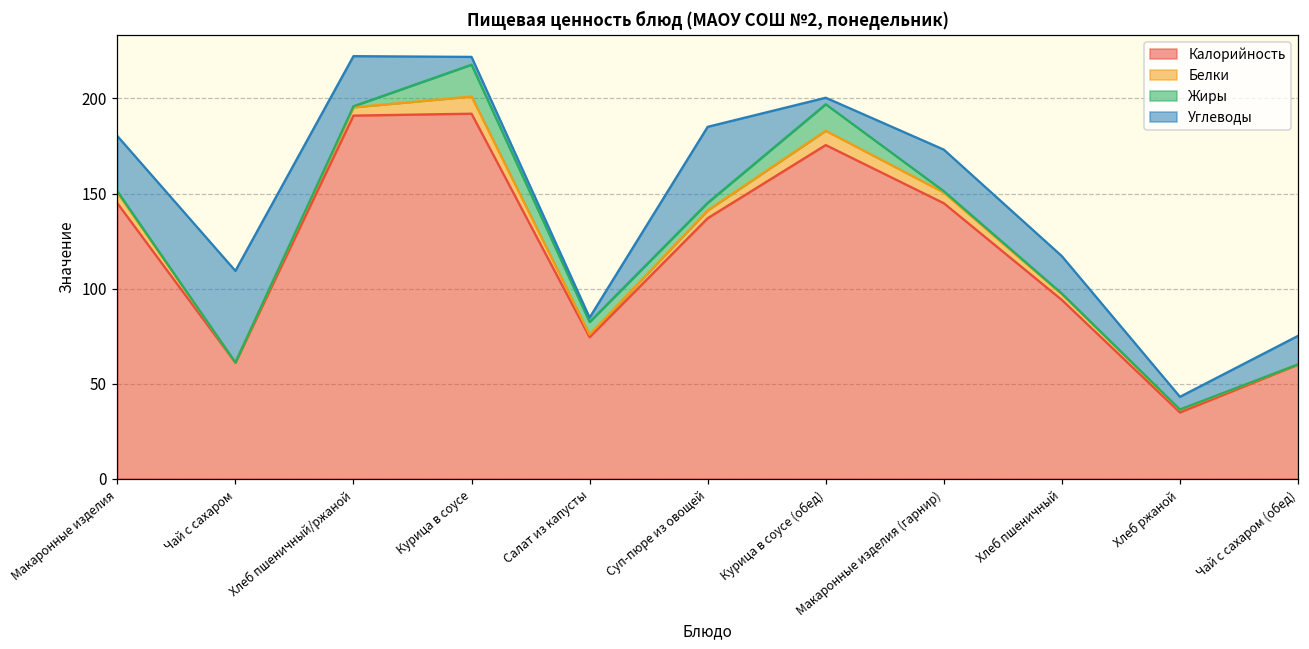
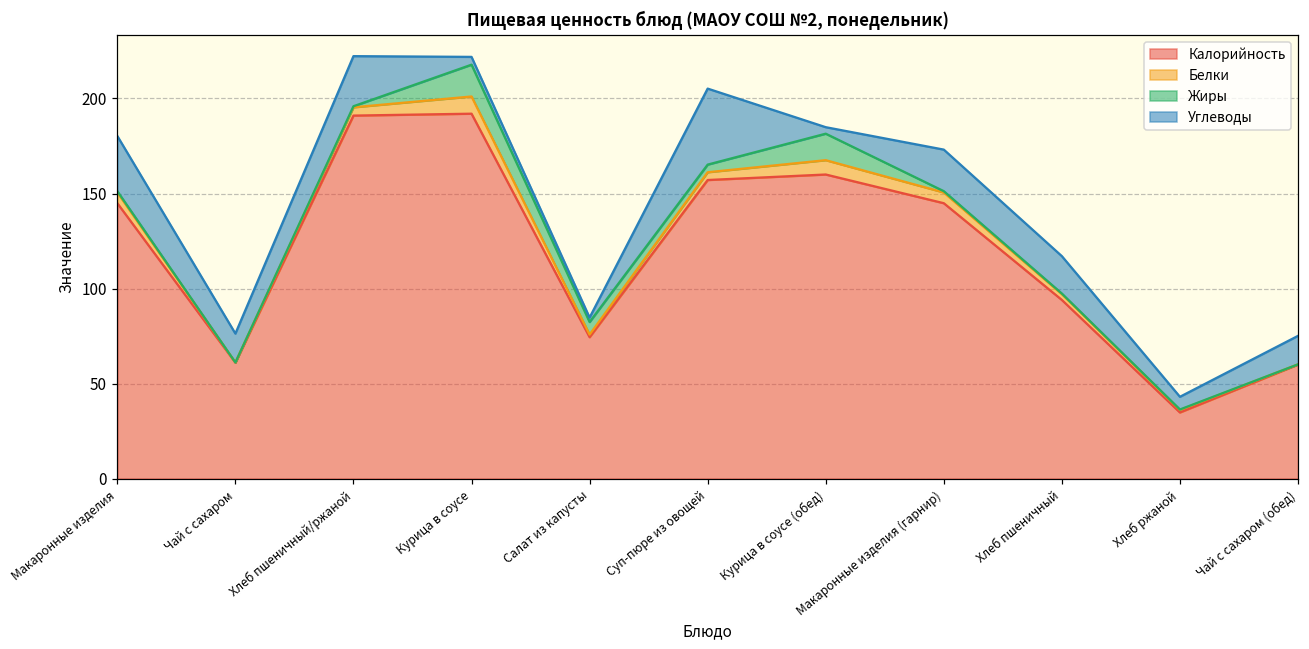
  {
    "Калорийность": {
      "Макаронные изделия": 145,
      "Хлеб пшеничный/ржаной": 191,
      "Курица в соусе": 192,
-     "Суп-пюре из овощей": 137,
-     "Курица в соусе (обед)": 176,
+     "Суп-пюре из овощей": 157,
+     "Курица в соусе (обед)": 160,
      "Макаронные изделия (гарнир)": 145,
      "Хлеб пшеничный": 94
    },
    "Белки": {
      "Курица в соусе": 9,
      "Суп-пюре из овощей": 4,
      "Курица в соусе (обед)": 8
    },
    "Жиры": {
      "Курица в соусе": 17,
      "Салат из капусты": 7,
      "Суп-пюре из овощей": 4,
      "Курица в соусе (обед)": 14
    },
    "Углеводы": {
      "Макаронные изделия": 29,
-     "Чай с сахаром": 48,
+     "Чай с сахаром": 15,
      "Хлеб пшеничный/ржаной": 26,
      "Курица в соусе": 4,
      "Салат из капусты": 2,
      "Суп-пюре из овощей": 40,
      "Курица в соусе (обед)": 3,
      "Макаронные изделия (гарнир)": 22,
      "Хлеб пшеничный": 20,
      "Хлеб ржаной": 7,
      "Чай с сахаром (обед)": 15
    }
  }
